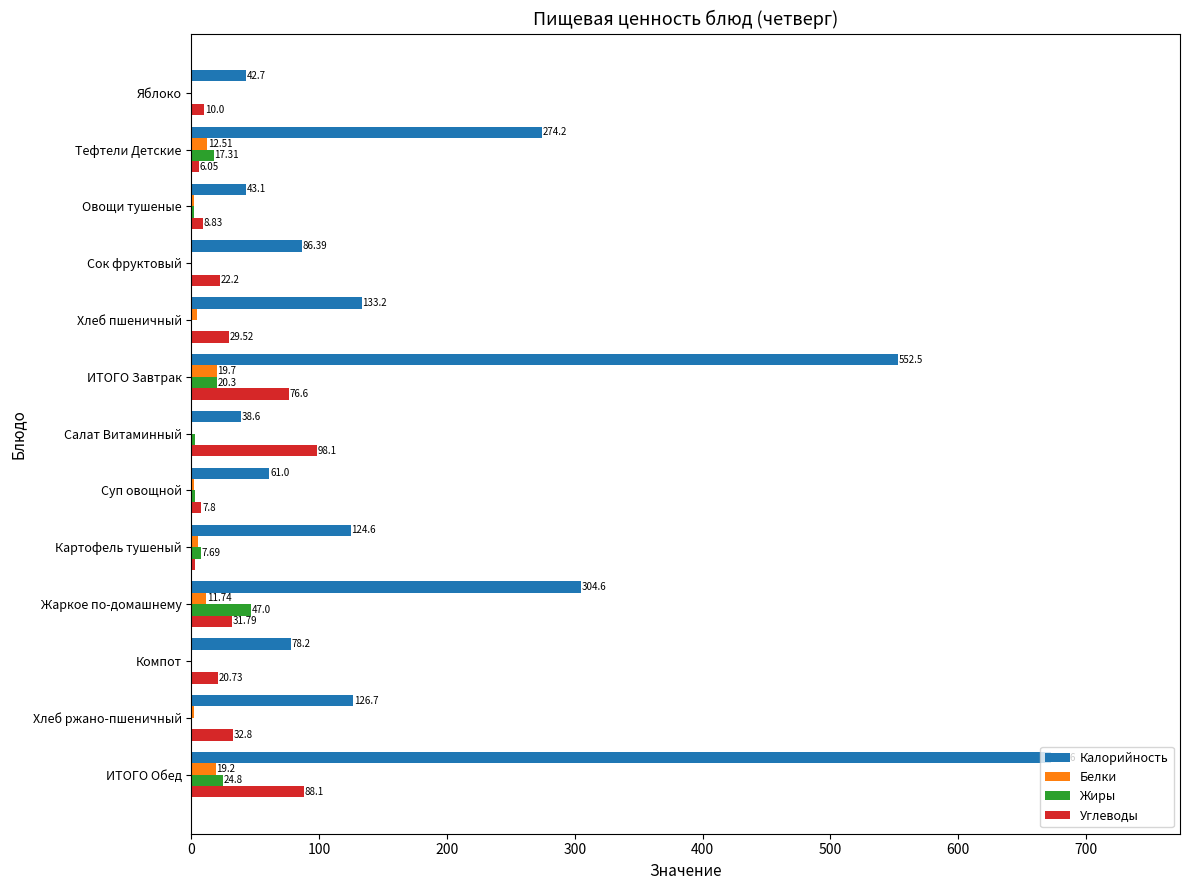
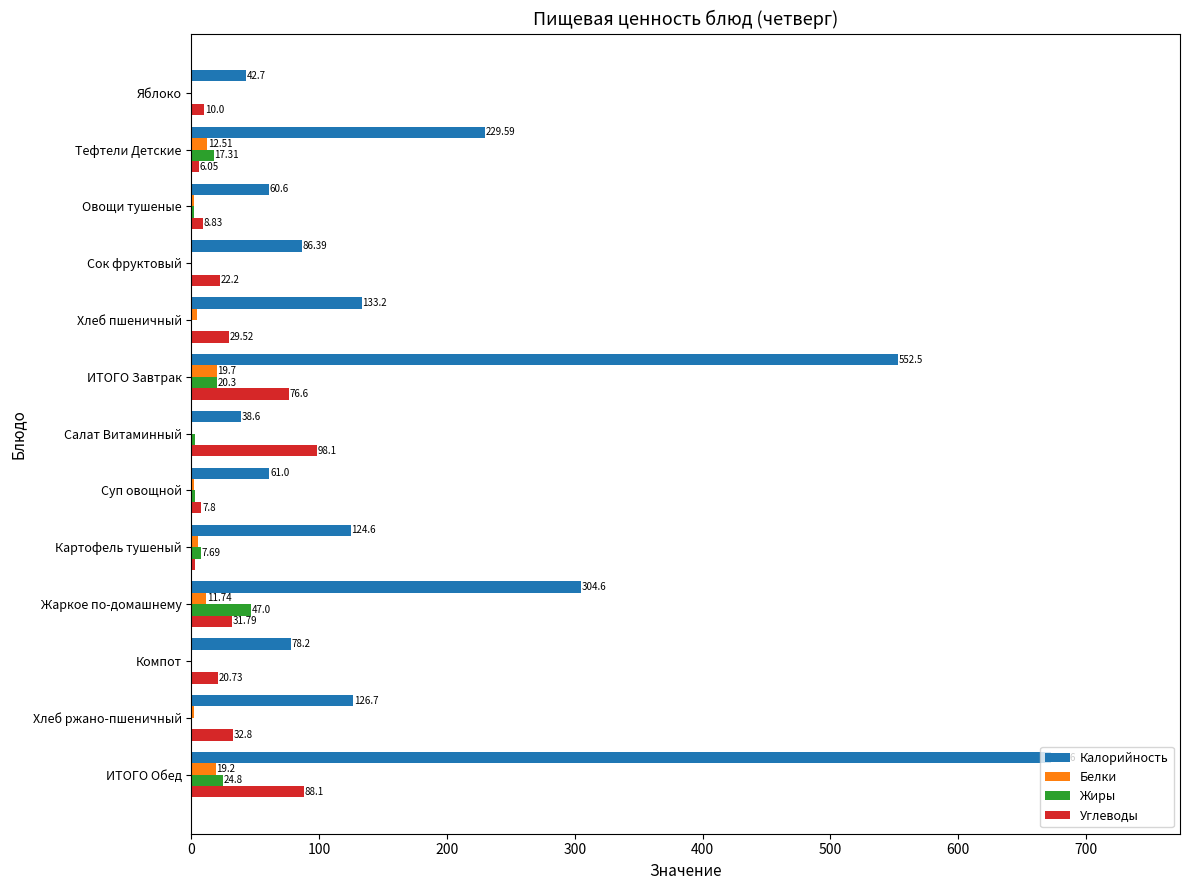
  {
    "Калорийность": {
      "Яблоко": 42.7,
-     "Тефтели Детские": 274.2,
-     "Овощи тушеные": 43.1,
+     "Тефтели Детские": 229.59,
+     "Овощи тушеные": 60.6,
      "Сок фруктовый": 86.39,
      "Хлеб пшеничный": 133.2,
      "ИТОГО Завтрак": 552.5,
      "Салат Витаминный": 38.6,
      "Суп овощной": 61.0,
      "Картофель тушеный": 124.6,
      "Жаркое по-домашнему": 304.6,
      "Компот": 78.2,
      "Хлеб ржано-пшеничный": 126.7
    },
    "Белки": {
      "Тефтели Детские": 12.51,
      "ИТОГО Завтрак": 19.7,
      "Жаркое по-домашнему": 11.74,
      "ИТОГО Обед": 19.2
    },
    "Жиры": {
      "Тефтели Детские": 17.31,
      "ИТОГО Завтрак": 20.3,
      "Картофель тушеный": 7.69,
      "Жаркое по-домашнему": 47.0,
      "ИТОГО Обед": 24.8
    },
    "Углеводы": {
      "Яблоко": 10.0,
      "Тефтели Детские": 6.05,
      "Овощи тушеные": 8.83,
      "Сок фруктовый": 22.2,
      "Хлеб пшеничный": 29.52,
      "ИТОГО Завтрак": 76.6,
      "Салат Витаминный": 98.1,
      "Суп овощной": 7.8,
      "Жаркое по-домашнему": 31.79,
      "Компот": 20.73,
      "Хлеб ржано-пшеничный": 32.8,
      "ИТОГО Обед": 88.1
    }
  }
